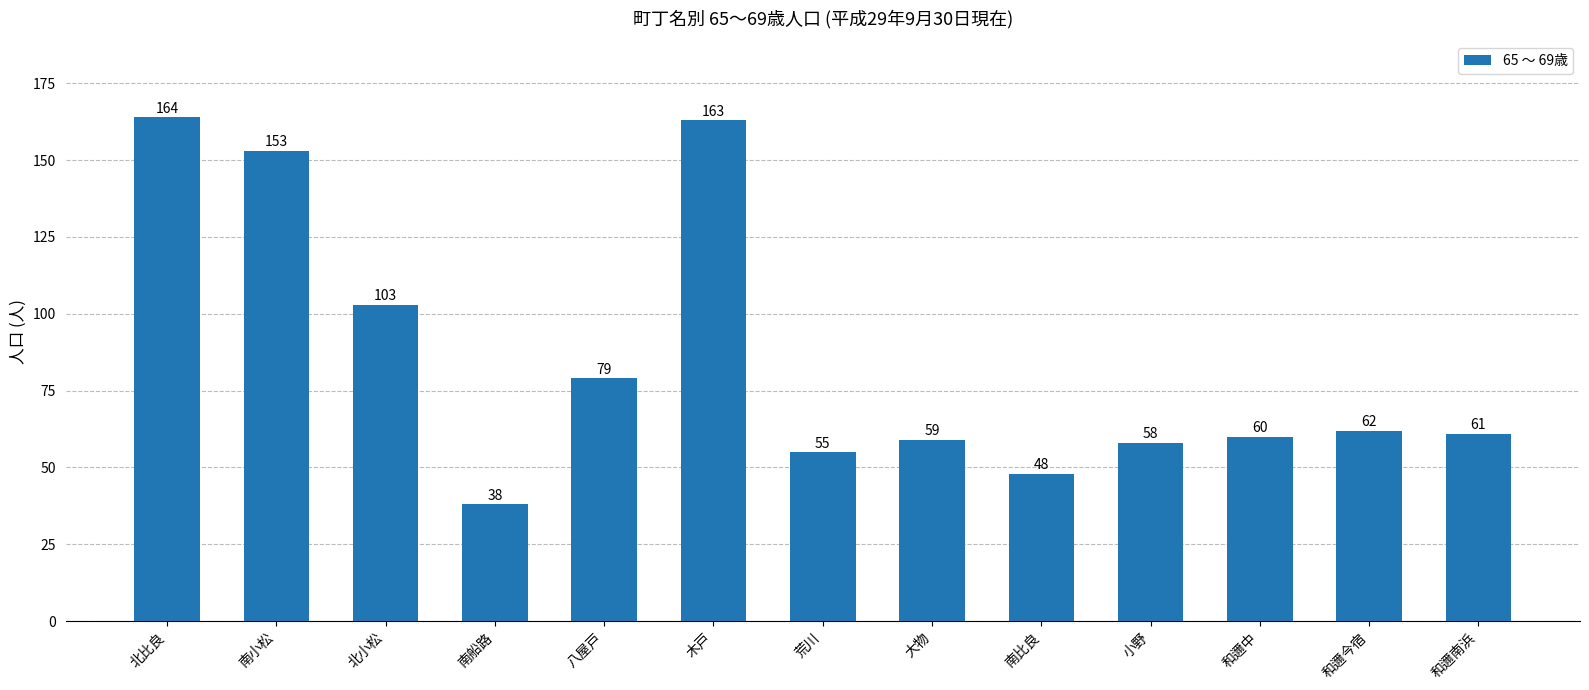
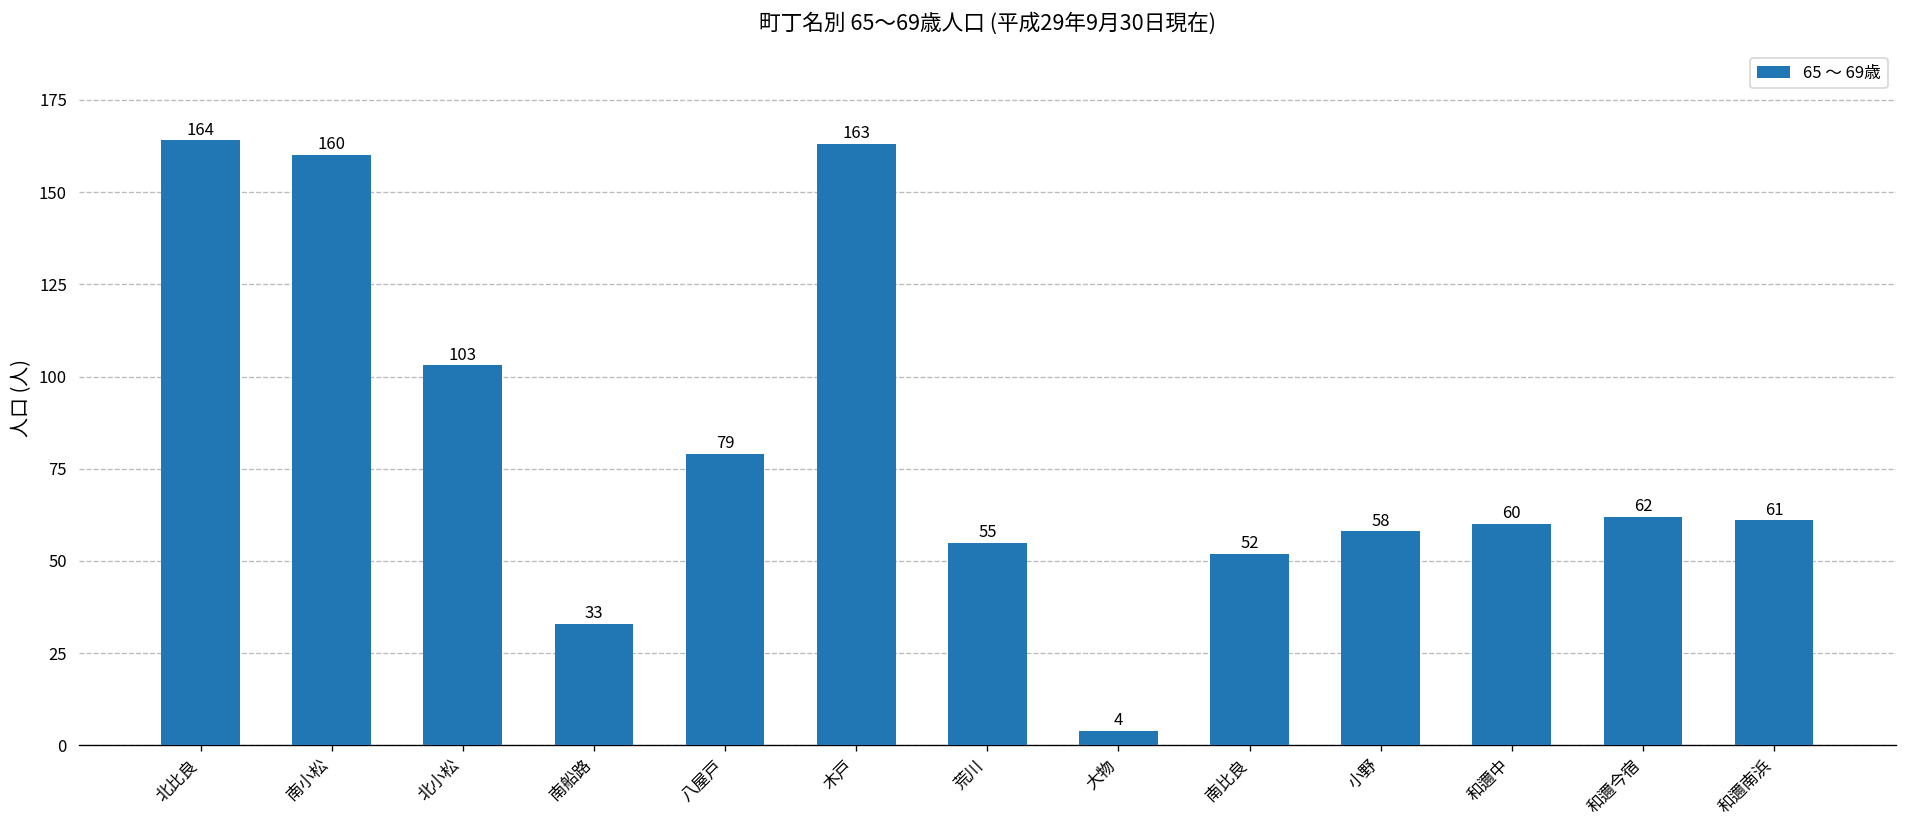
  {
    "北比良": 164,
-   "南小松": 153,
+   "南小松": 160,
    "北小松": 103,
-   "南船路": 38,
+   "南船路": 33,
    "八屋戸": 79,
    "木戸": 163,
    "荒川": 55,
-   "大物": 59,
-   "南比良": 48,
+   "大物": 4,
+   "南比良": 52,
    "小野": 58,
    "和邇中": 60,
    "和邇今宿": 62,
    "和邇南浜": 61
  }
